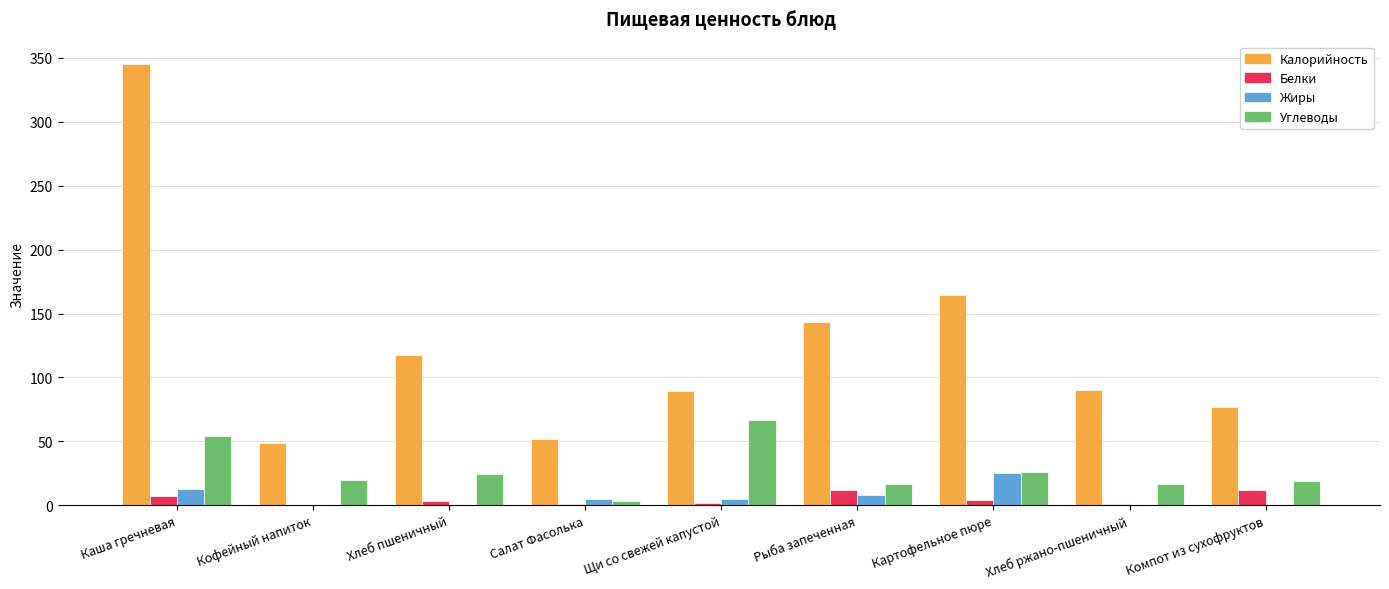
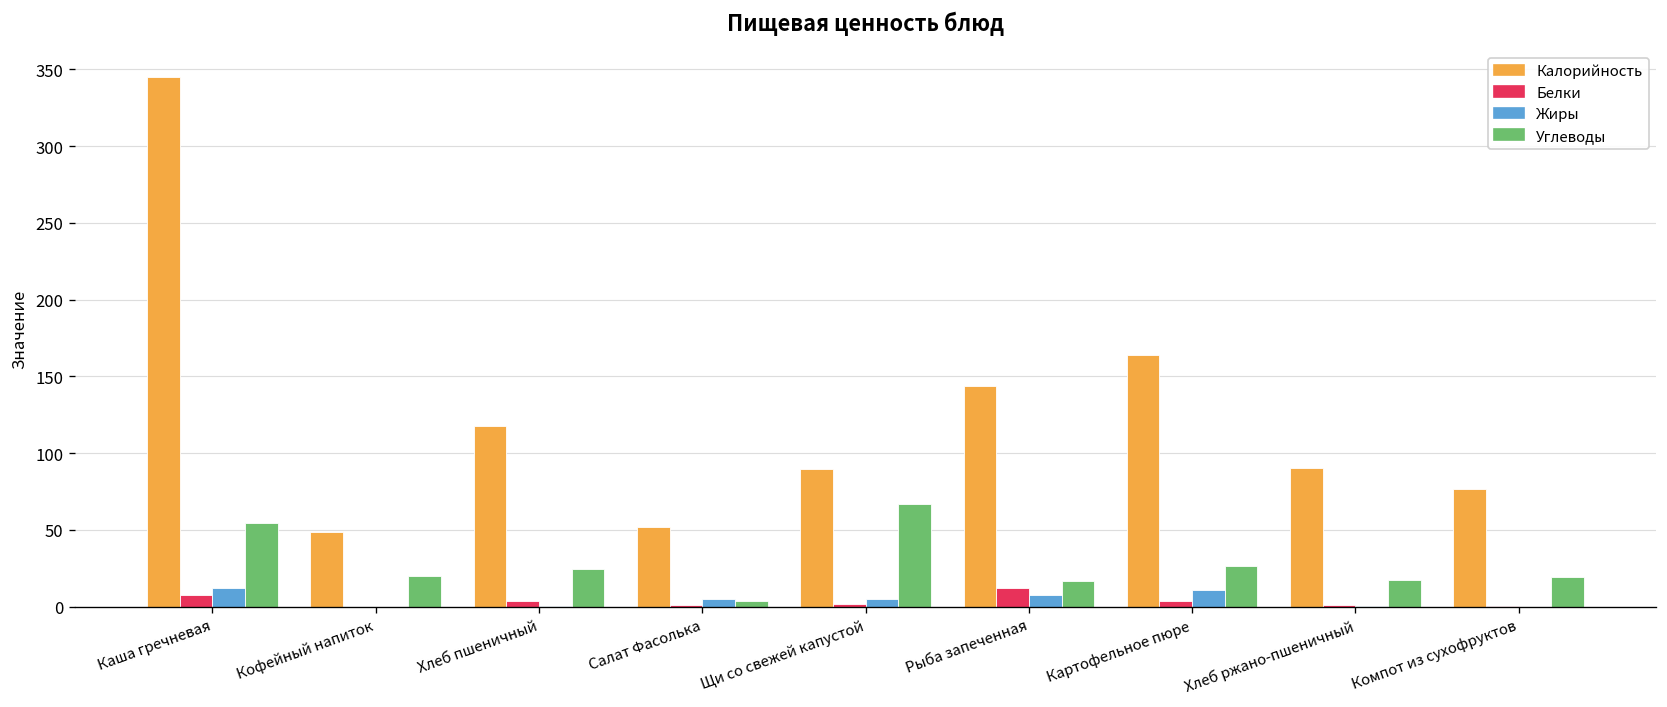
  {
    "Калорийность": {
      "Каша гречневая": 345,
      "Кофейный напиток": 49,
      "Хлеб пшеничный": 118,
      "Салат Фасолька": 52,
      "Щи со свежей капустой": 90,
      "Рыба запеченная": 144,
      "Картофельное пюре": 164,
      "Хлеб ржано-пшеничный": 91,
      "Компот из сухофруктов": 77
    },
    "Белки": {
      "Каша гречневая": 7,
      "Кофейный напиток": 0,
      "Хлеб пшеничный": 4,
      "Рыба запеченная": 12,
      "Картофельное пюре": 4,
-     "Компот из сухофруктов": 12
+     "Компот из сухофруктов": 0
    },
    "Жиры": {
      "Каша гречневая": 13,
      "Кофейный напиток": 0,
      "Салат Фасолька": 5,
      "Щи со свежей капустой": 5,
      "Рыба запеченная": 8,
-     "Картофельное пюре": 25,
+     "Картофельное пюре": 11,
      "Компот из сухофруктов": 0
    },
    "Углеводы": {
      "Каша гречневая": 54,
      "Кофейный напиток": 20,
      "Хлеб пшеничный": 24,
      "Салат Фасолька": 4,
      "Щи со свежей капустой": 67,
      "Рыба запеченная": 17,
      "Картофельное пюре": 26,
      "Хлеб ржано-пшеничный": 17,
      "Компот из сухофруктов": 19
    }
  }
